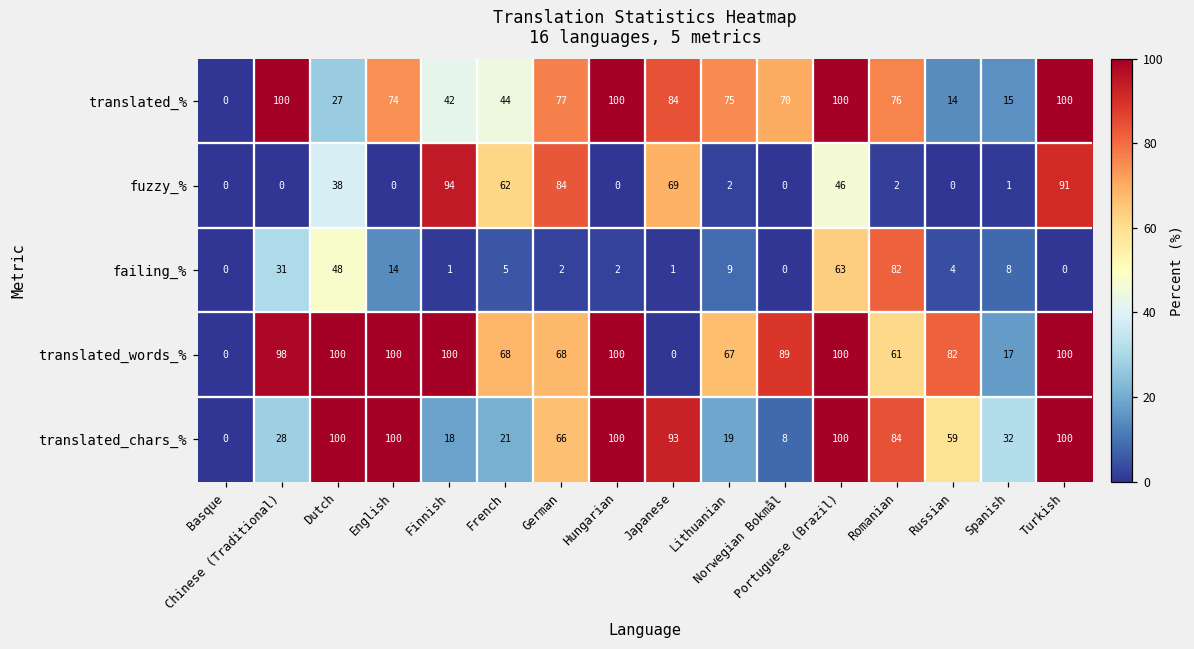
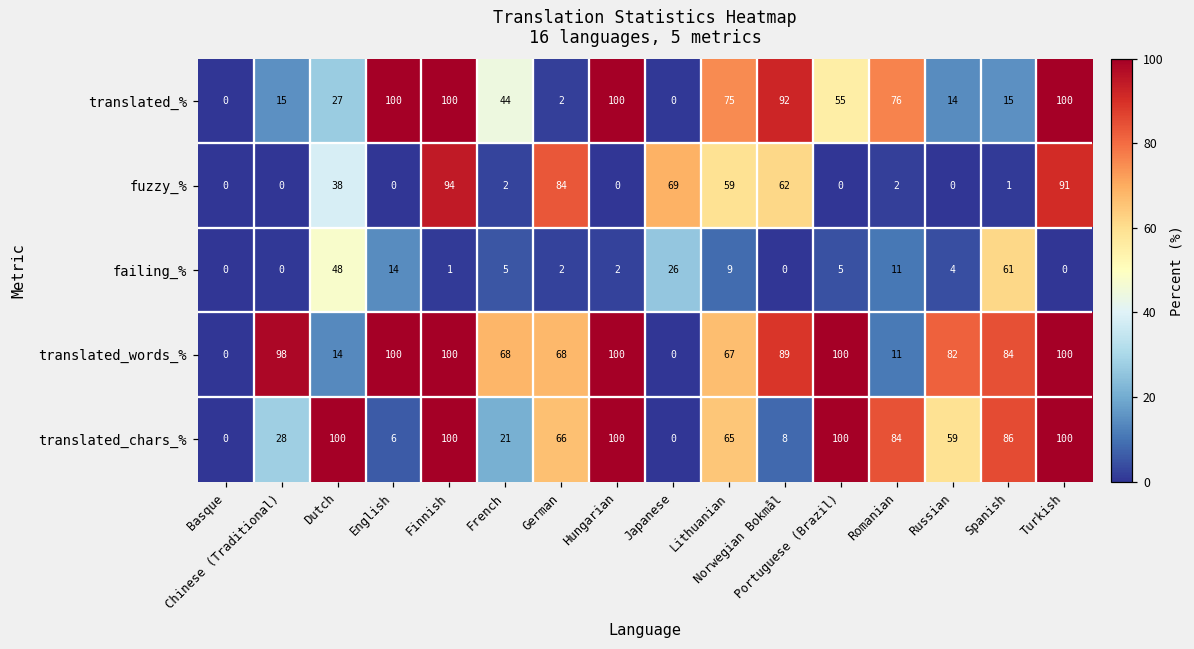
  {
    "translated_%": {
      "Basque": 0,
-     "Chinese (Traditional)": 100,
+     "Chinese (Traditional)": 15,
      "Dutch": 27,
-     "English": 74,
-     "Finnish": 42,
+     "English": 100,
+     "Finnish": 100,
      "French": 44,
-     "German": 77,
+     "German": 2,
      "Hungarian": 100,
-     "Japanese": 84,
+     "Japanese": 0,
      "Lithuanian": 75,
-     "Norwegian Bokmål": 70,
-     "Portuguese (Brazil)": 100,
+     "Norwegian Bokmål": 92,
+     "Portuguese (Brazil)": 55,
      "Romanian": 76,
      "Russian": 14,
      "Spanish": 15,
      "Turkish": 100
    },
    "fuzzy_%": {
      "Basque": 0,
      "Chinese (Traditional)": 0,
      "Dutch": 38,
      "English": 0,
      "Finnish": 94,
-     "French": 62,
+     "French": 2,
      "German": 84,
      "Hungarian": 0,
      "Japanese": 69,
-     "Lithuanian": 2,
-     "Norwegian Bokmål": 0,
-     "Portuguese (Brazil)": 46,
+     "Lithuanian": 59,
+     "Norwegian Bokmål": 62,
+     "Portuguese (Brazil)": 0,
      "Romanian": 2,
      "Russian": 0,
      "Spanish": 1,
      "Turkish": 91
    },
    "failing_%": {
      "Basque": 0,
-     "Chinese (Traditional)": 31,
+     "Chinese (Traditional)": 0,
      "Dutch": 48,
      "English": 14,
      "Finnish": 1,
      "French": 5,
      "German": 2,
      "Hungarian": 2,
-     "Japanese": 1,
+     "Japanese": 26,
      "Lithuanian": 9,
      "Norwegian Bokmål": 0,
-     "Portuguese (Brazil)": 63,
-     "Romanian": 82,
+     "Portuguese (Brazil)": 5,
+     "Romanian": 11,
      "Russian": 4,
-     "Spanish": 8,
+     "Spanish": 61,
      "Turkish": 0
    },
    "translated_words_%": {
      "Basque": 0,
      "Chinese (Traditional)": 98,
-     "Dutch": 100,
+     "Dutch": 14,
      "English": 100,
      "Finnish": 100,
      "French": 68,
      "German": 68,
      "Hungarian": 100,
      "Japanese": 0,
      "Lithuanian": 67,
      "Norwegian Bokmål": 89,
      "Portuguese (Brazil)": 100,
-     "Romanian": 61,
+     "Romanian": 11,
      "Russian": 82,
-     "Spanish": 17,
+     "Spanish": 84,
      "Turkish": 100
    },
    "translated_chars_%": {
      "Basque": 0,
      "Chinese (Traditional)": 28,
      "Dutch": 100,
-     "English": 100,
-     "Finnish": 18,
+     "English": 6,
+     "Finnish": 100,
      "French": 21,
      "German": 66,
      "Hungarian": 100,
-     "Japanese": 93,
-     "Lithuanian": 19,
+     "Japanese": 0,
+     "Lithuanian": 65,
      "Norwegian Bokmål": 8,
      "Portuguese (Brazil)": 100,
      "Romanian": 84,
      "Russian": 59,
-     "Spanish": 32,
+     "Spanish": 86,
      "Turkish": 100
    }
  }
